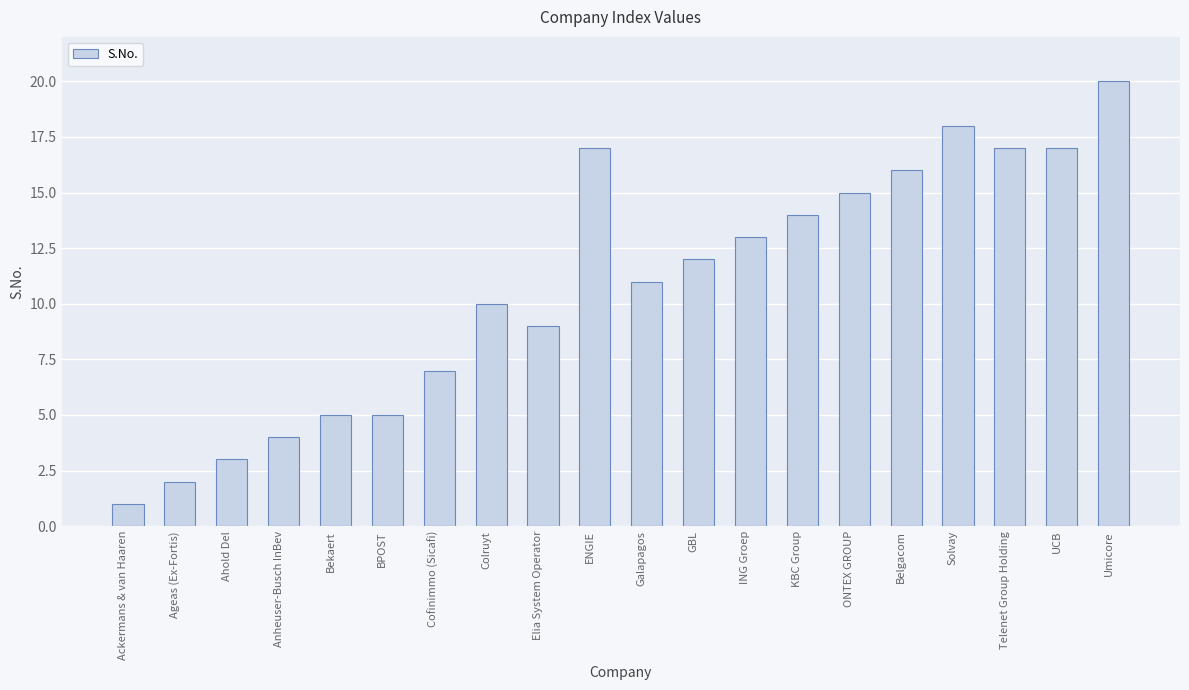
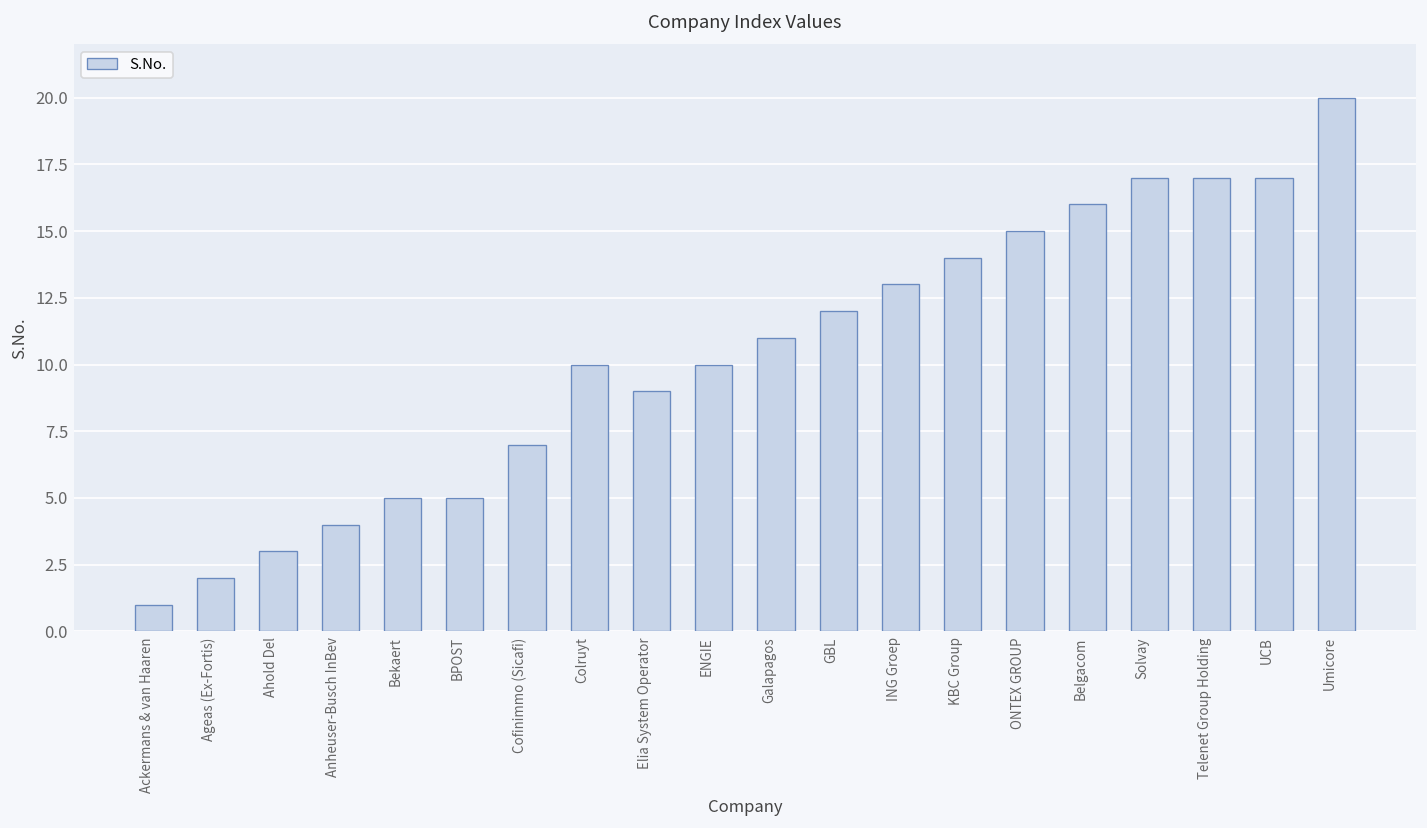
  {
    "Ackermans & van Haaren": 1,
    "Ageas (Ex-Fortis)": 2,
    "Ahold Del": 3,
    "Anheuser-Busch InBev": 4,
    "Bekaert": 5,
    "BPOST": 5,
    "Cofinimmo (Sicafi)": 7,
    "Colruyt": 10,
    "Elia System Operator": 9,
-   "ENGIE": 17,
+   "ENGIE": 10,
    "Galapagos": 11,
    "GBL": 12,
    "ING Groep": 13,
    "KBC Group": 14,
    "ONTEX GROUP": 15,
    "Belgacom": 16,
-   "Solvay": 18,
+   "Solvay": 17,
    "Telenet Group Holding": 17,
    "UCB": 17,
    "Umicore": 20
  }
